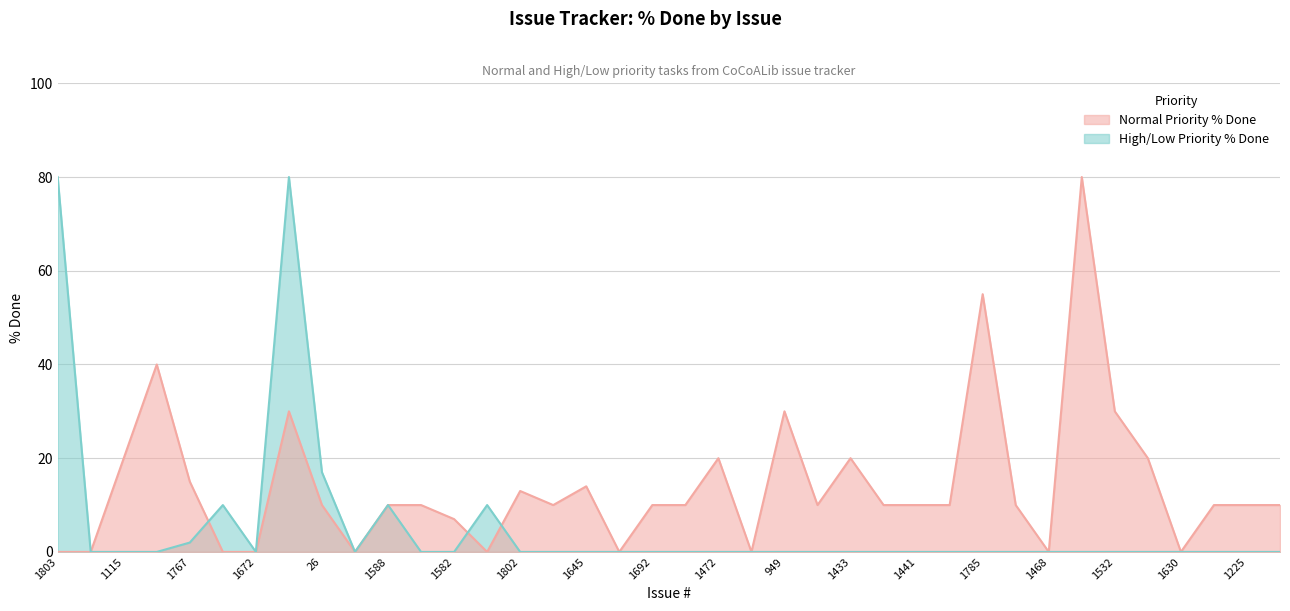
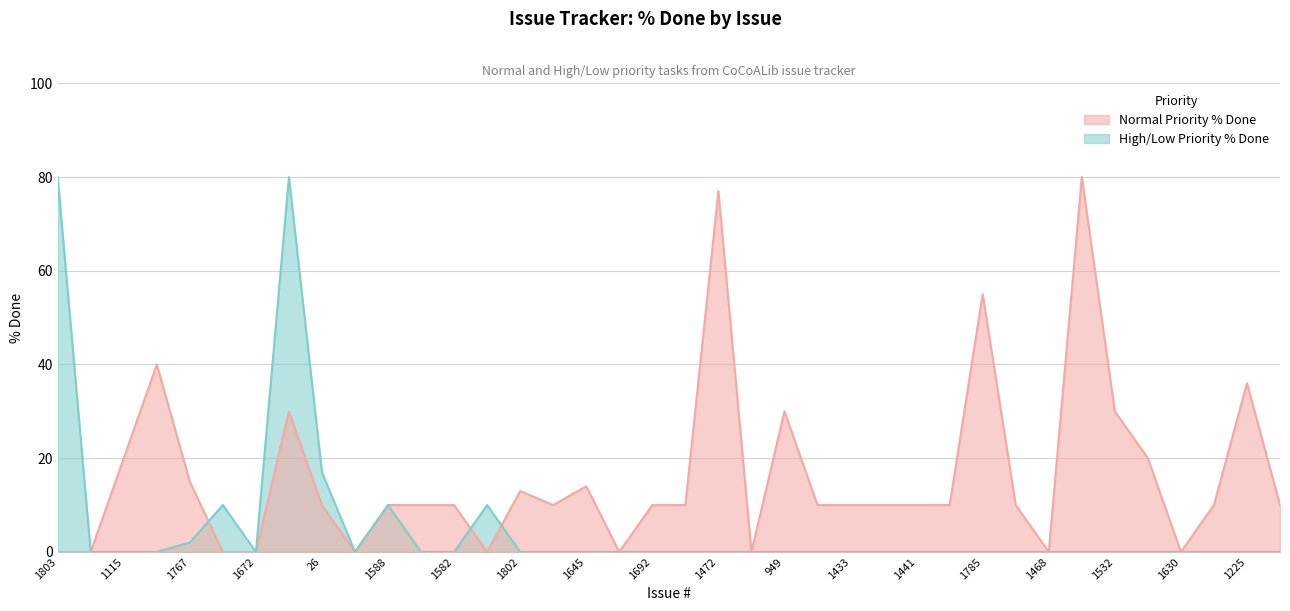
  {
    "High/Low Priority % Done": {
      "1803": 80,
      "1115": 0,
      "1767": 2,
      "26": 17,
      "1582": 0,
      "1802": 0,
      "1645": 0,
      "1692": 0,
      "1472": 0,
      "949": 0,
      "1433": 0,
      "1441": 0,
      "1785": 0,
      "1532": 0,
      "1225": 0
    },
    "Normal Priority % Done": {
      "1803": 0,
      "1115": 20,
      "1767": 15,
      "26": 10,
-     "1582": 7,
+     "1582": 10,
      "1802": 13,
      "1645": 14,
      "1692": 10,
-     "1472": 20,
+     "1472": 77,
      "949": 30,
-     "1433": 20,
+     "1433": 10,
      "1441": 10,
      "1785": 55,
      "1532": 30,
-     "1225": 10
+     "1225": 36
    }
  }
